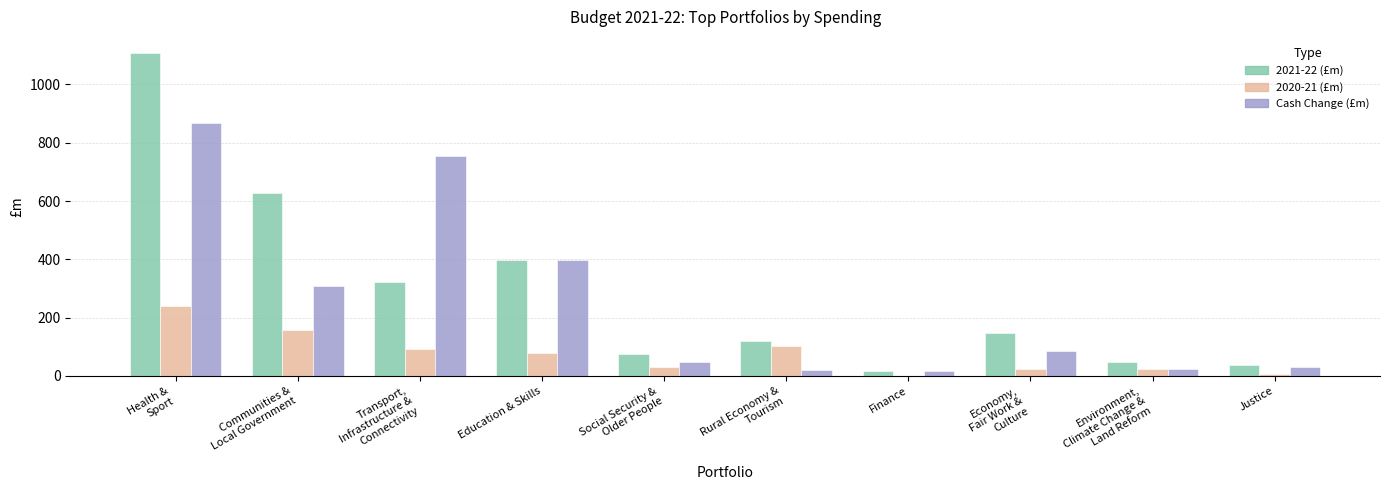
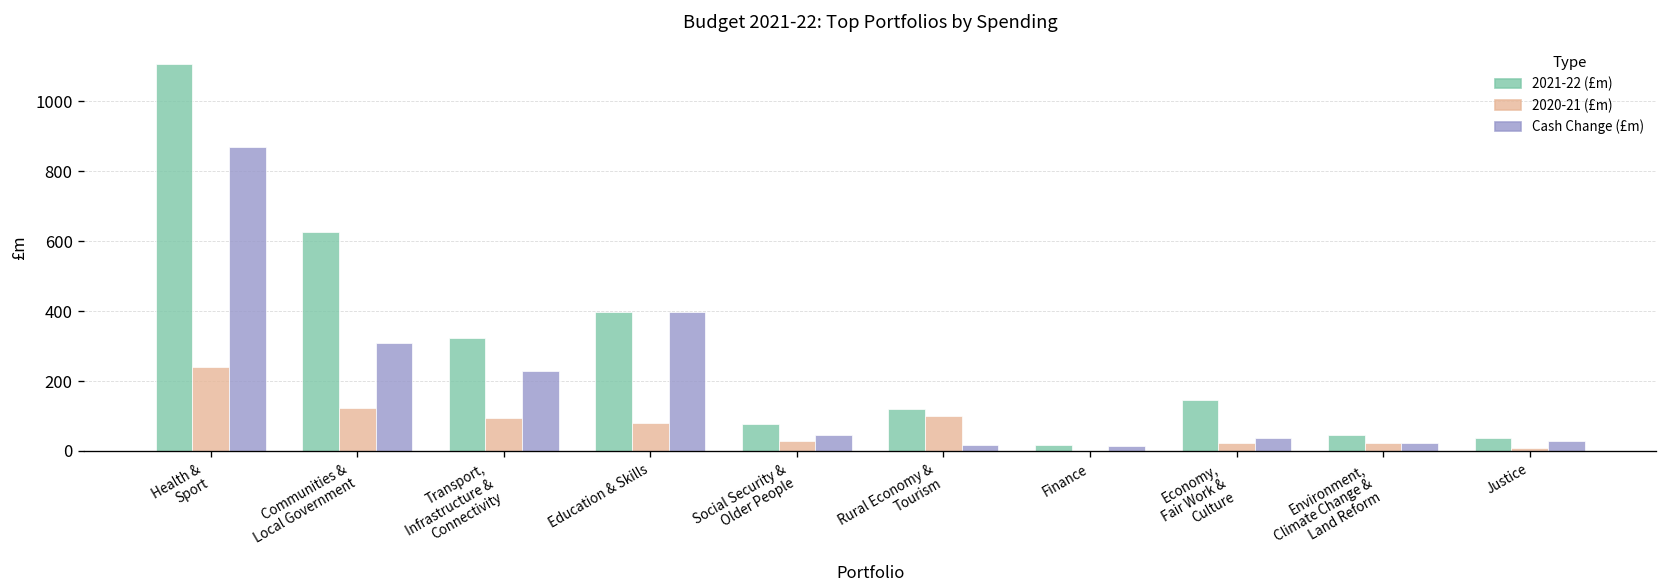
  {
    "2021-22 (£m)": {
      "Health & Sport": 1110,
      "Communities & Local Government": 630,
      "Transport, Infrastructure & Connectivity": 320,
      "Education & Skills": 400,
      "Social Security & Older People": 80,
      "Rural Economy & Tourism": 120,
      "Finance": 20,
      "Economy, Fair Work & Culture": 150,
      "Environment, Climate Change & Land Reform": 50,
      "Justice": 40
    },
    "2020-21 (£m)": {
      "Health & Sport": 240,
-     "Communities & Local Government": 160,
+     "Communities & Local Government": 120,
      "Transport, Infrastructure & Connectivity": 90,
      "Education & Skills": 80,
      "Social Security & Older People": 30,
      "Rural Economy & Tourism": 100,
      "Economy, Fair Work & Culture": 20,
      "Environment, Climate Change & Land Reform": 20
    },
    "Cash Change (£m)": {
      "Health & Sport": 870,
      "Communities & Local Government": 310,
-     "Transport, Infrastructure & Connectivity": 760,
+     "Transport, Infrastructure & Connectivity": 230,
      "Education & Skills": 400,
      "Social Security & Older People": 50,
      "Rural Economy & Tourism": 20,
      "Finance": 20,
-     "Economy, Fair Work & Culture": 80,
+     "Economy, Fair Work & Culture": 40,
      "Environment, Climate Change & Land Reform": 20,
      "Justice": 30
    }
  }
